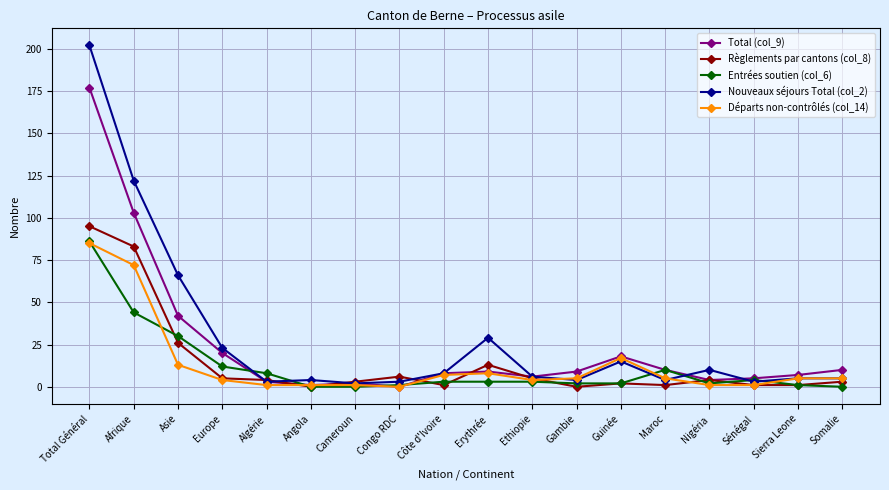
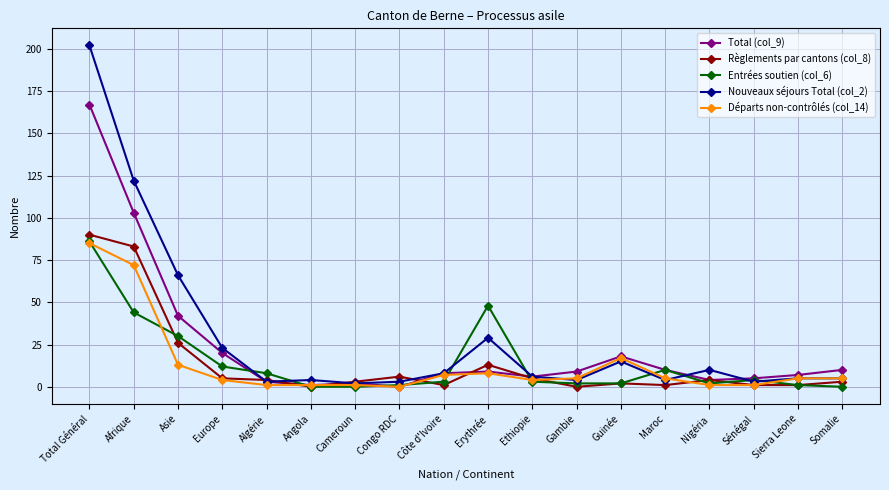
  {
    "Total (col_9)": {
-     "Total Général": 177,
+     "Total Général": 167,
      "Afrique": 103,
      "Asie": 42,
      "Europe": 20,
      "Gambie": 9,
      "Sierra Leone": 7,
      "Somalie": 10
    },
    "Règlements par cantons (col_8)": {
-     "Total Général": 95,
+     "Total Général": 90,
      "Afrique": 83,
      "Asie": 26,
      "Congo RDC": 6,
      "Côte d'Ivoire": 1,
      "Erythrée": 13,
      "Gambie": 0,
      "Maroc": 1,
      "Somalie": 3
    },
    "Entrées soutien (col_6)": {
      "Afrique": 44,
      "Asie": 30,
      "Europe": 12,
      "Algérie": 8,
      "Côte d'Ivoire": 3,
-     "Erythrée": 3,
+     "Erythrée": 48,
      "Gambie": 2,
      "Somalie": 0
    },
    "Nouveaux séjours Total (col_2)": {
      "Total Général": 202,
      "Afrique": 122,
      "Asie": 66,
      "Europe": 23,
      "Angola": 4,
      "Congo RDC": 3,
      "Erythrée": 29,
      "Guinée": 15,
      "Nigéria": 10
    },
    "Départs non-contrôlés (col_14)": {
      "Afrique": 72,
      "Asie": 13,
      "Algérie": 1
    }
  }
